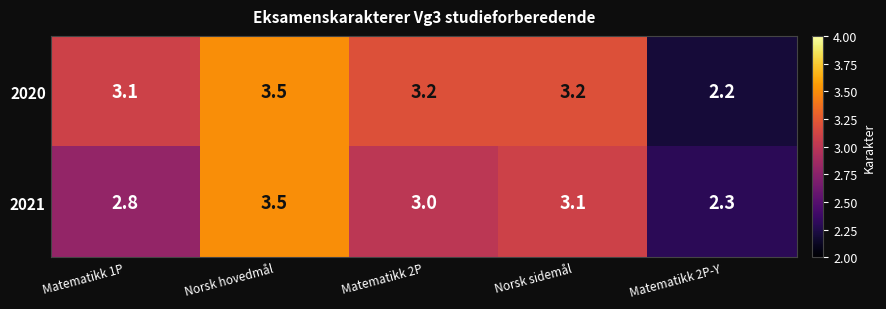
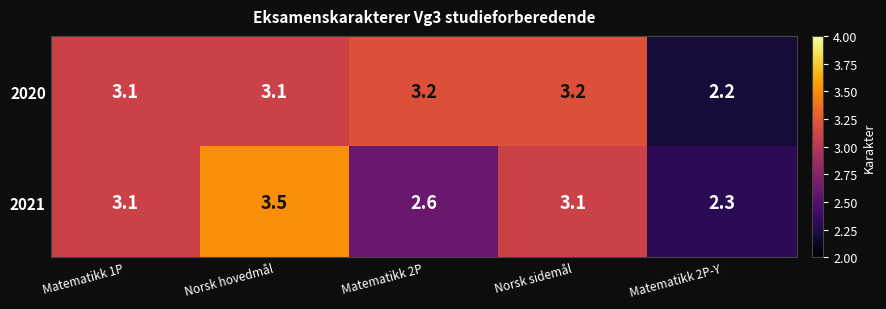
  {
    "2020": {
      "Matematikk 1P": 3.1,
-     "Norsk hovedmål": 3.5,
+     "Norsk hovedmål": 3.1,
      "Matematikk 2P": 3.2,
      "Norsk sidemål": 3.2,
      "Matematikk 2P-Y": 2.2
    },
    "2021": {
-     "Matematikk 1P": 2.8,
+     "Matematikk 1P": 3.1,
      "Norsk hovedmål": 3.5,
-     "Matematikk 2P": 3.0,
+     "Matematikk 2P": 2.6,
      "Norsk sidemål": 3.1,
      "Matematikk 2P-Y": 2.3
    }
  }
